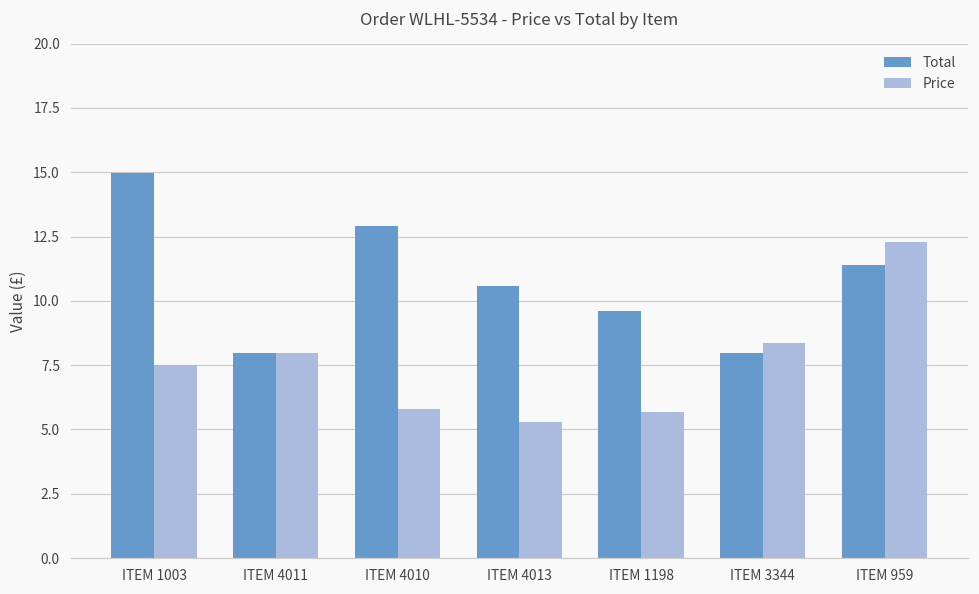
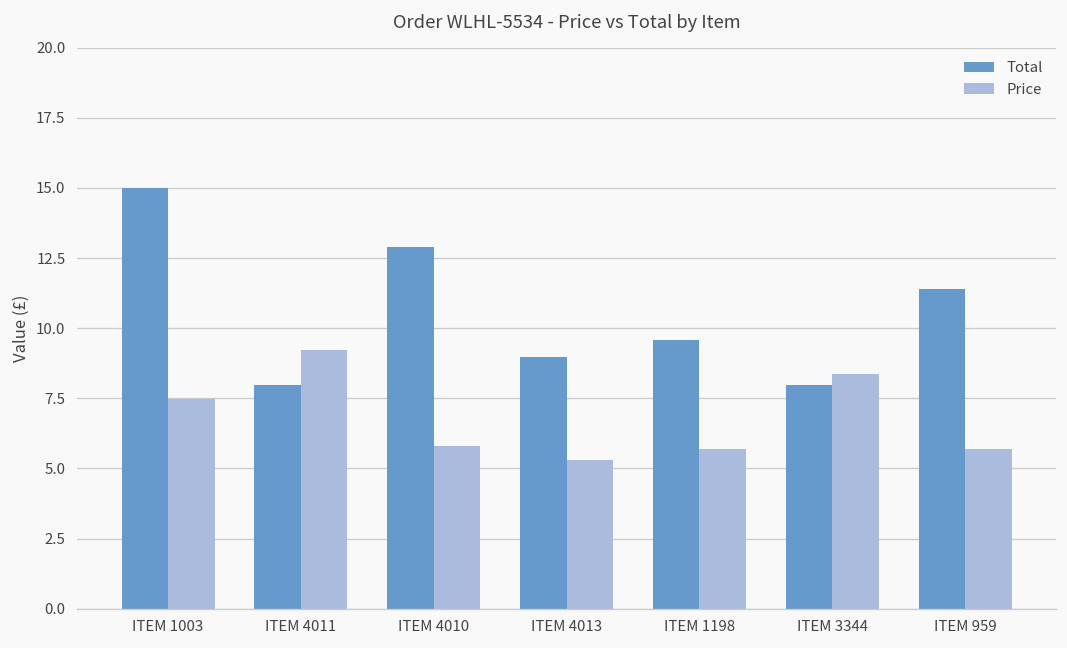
  {
    "Total": {
      "ITEM 1003": 15.0,
      "ITEM 4011": 8.0,
      "ITEM 4010": 12.9,
-     "ITEM 4013": 10.6,
+     "ITEM 4013": 9.0,
      "ITEM 1198": 9.6,
      "ITEM 3344": 8.0,
      "ITEM 959": 11.4
    },
    "Price": {
      "ITEM 1003": 7.5,
-     "ITEM 4011": 8.0,
+     "ITEM 4011": 9.2,
      "ITEM 4010": 5.8,
      "ITEM 4013": 5.3,
      "ITEM 1198": 5.7,
      "ITEM 3344": 8.4,
-     "ITEM 959": 12.3
+     "ITEM 959": 5.7
    }
  }
